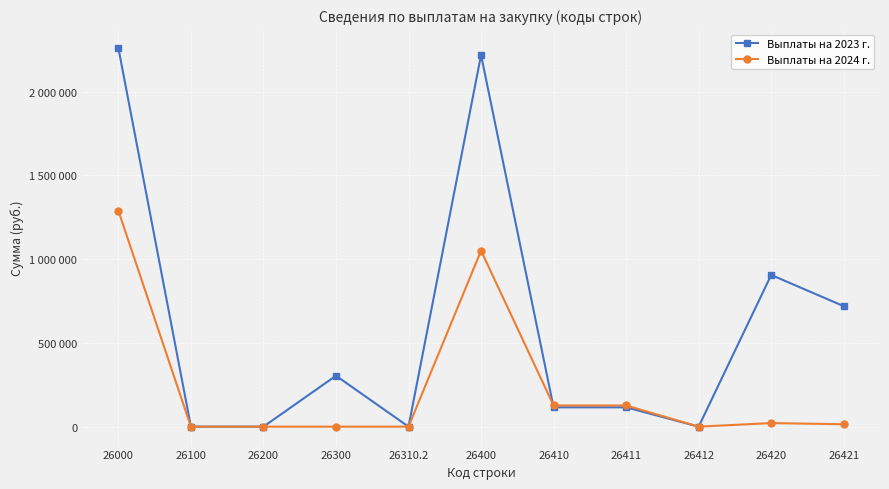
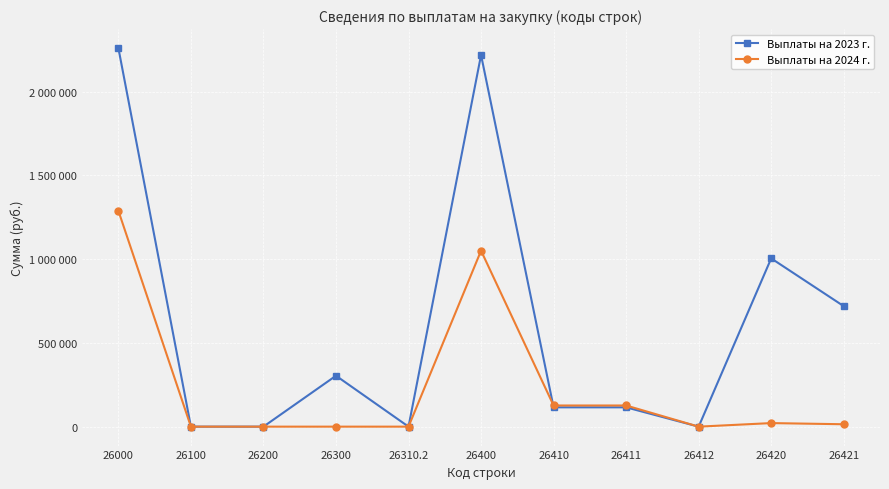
  {
    "Выплаты на 2023 г.": {
      "26000": 2260000,
      "26300": 300000,
      "26400": 2220000,
-     "26420": 910000,
+     "26420": 1000000,
      "26421": 720000
    },
    "Выплаты на 2024 г.": {
      "26000": 1290000,
      "26300": 0,
      "26400": 1050000,
      "26420": 20000,
      "26421": 10000
    }
  }
